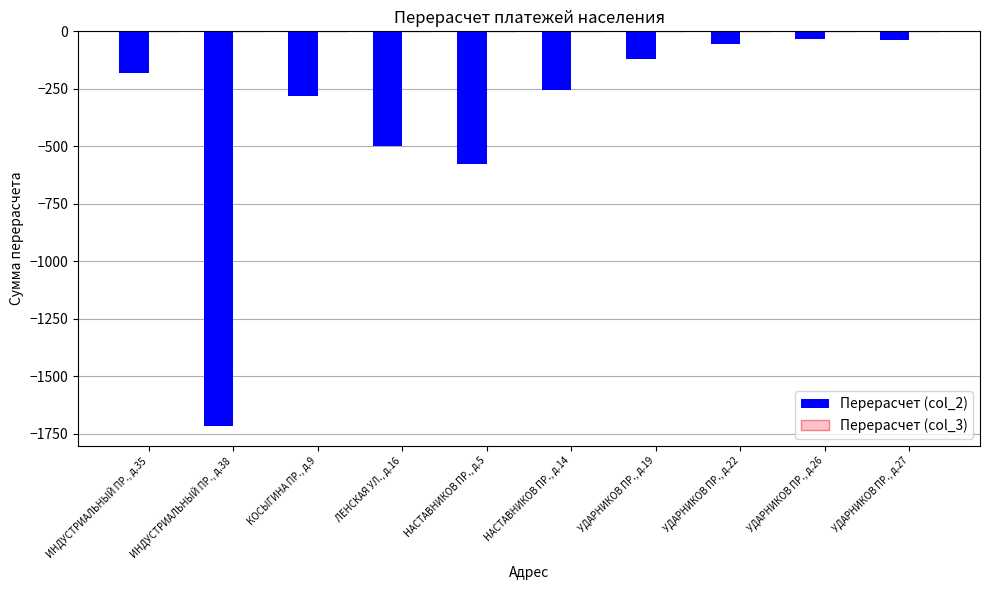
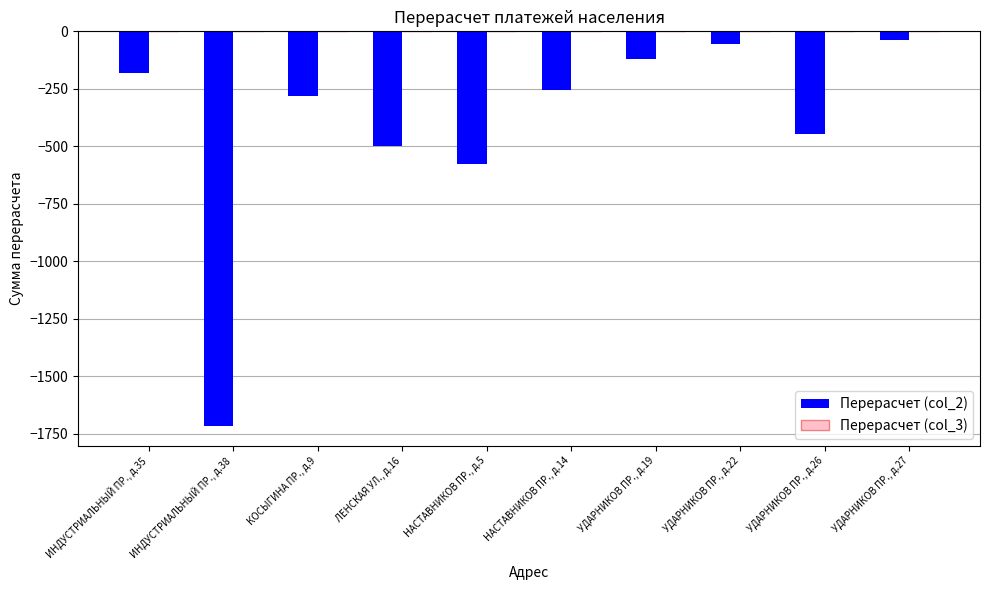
  {
    "Перерасчет (col_2)": {
      "ИНДУСТРИАЛЬНЫЙ ПР., д.35": -180,
      "ИНДУСТРИАЛЬНЫЙ ПР., д.38": -1720,
      "КОСЫГИНА ПР., д.9": -280,
      "ЛЕНСКАЯ УЛ., д.16": -500,
      "НАСТАВНИКОВ ПР., д.5": -580,
      "НАСТАВНИКОВ ПР., д.14": -250,
      "УДАРНИКОВ ПР., д.19": -120,
      "УДАРНИКОВ ПР., д.22": -50,
-     "УДАРНИКОВ ПР., д.26": -30,
+     "УДАРНИКОВ ПР., д.26": -450,
      "УДАРНИКОВ ПР., д.27": -40
    },
    "Перерасчет (col_3)": {
      "ИНДУСТРИАЛЬНЫЙ ПР., д.35": 0,
      "ИНДУСТРИАЛЬНЫЙ ПР., д.38": 0,
      "КОСЫГИНА ПР., д.9": 0,
      "ЛЕНСКАЯ УЛ., д.16": 0,
      "НАСТАВНИКОВ ПР., д.5": 0,
      "НАСТАВНИКОВ ПР., д.14": 0,
      "УДАРНИКОВ ПР., д.19": 0,
      "УДАРНИКОВ ПР., д.22": 0,
      "УДАРНИКОВ ПР., д.26": 0,
      "УДАРНИКОВ ПР., д.27": 0
    }
  }
